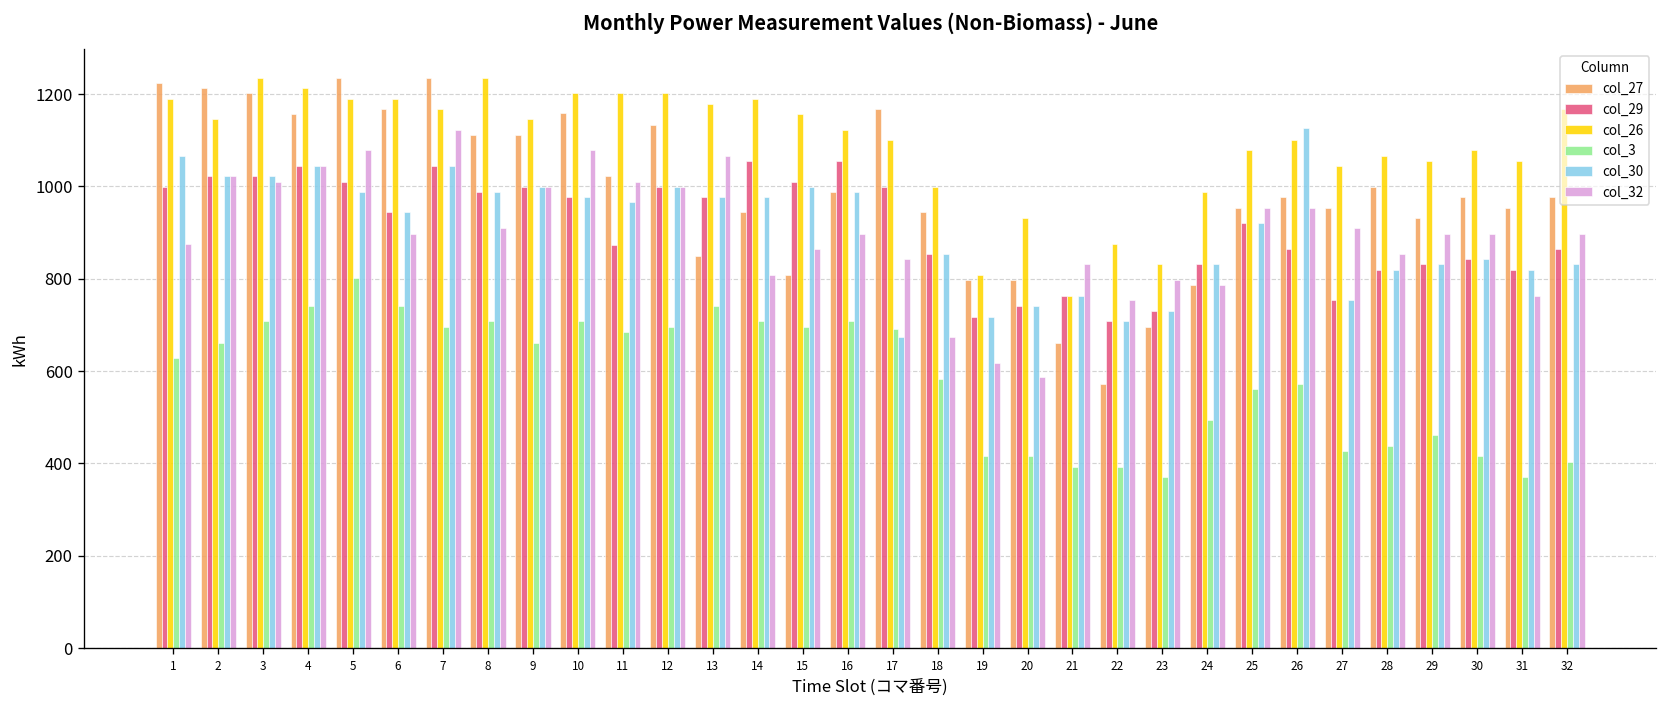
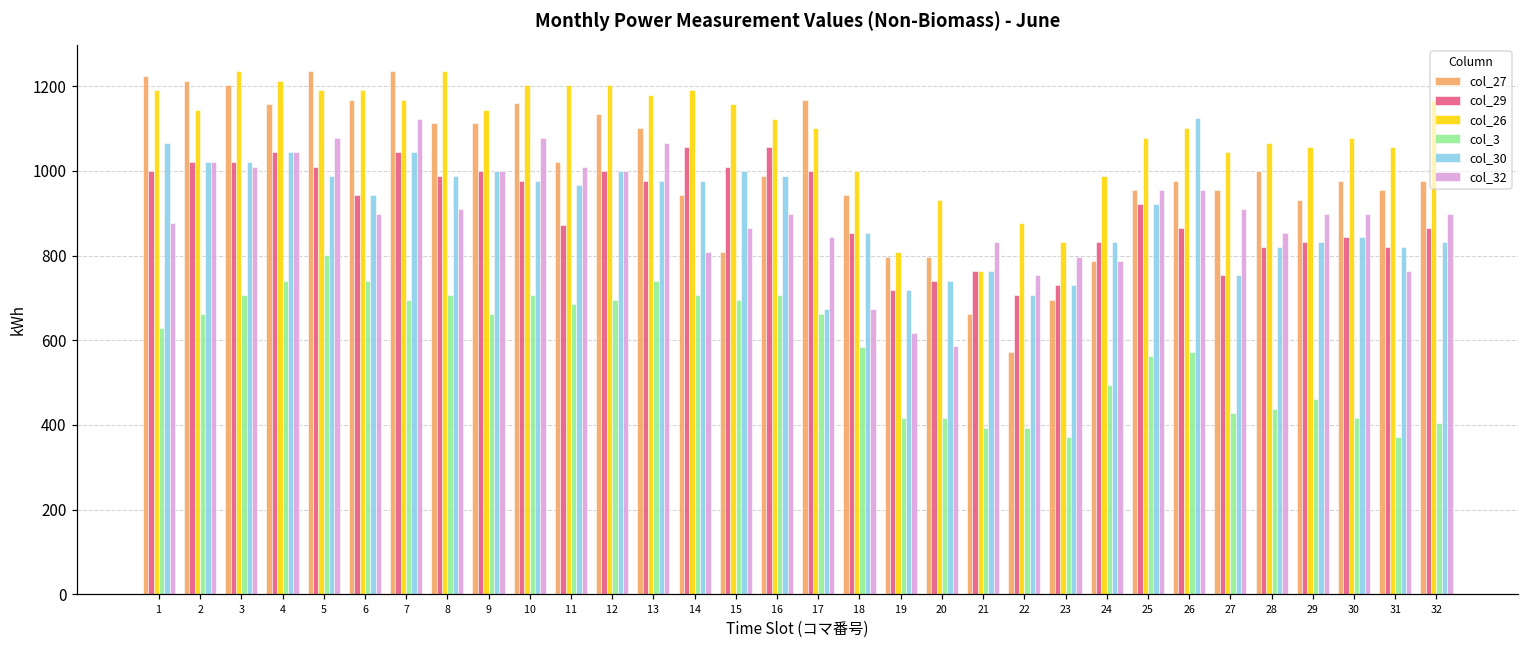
  {
    "col_27": {
      "1": 1220,
      "2": 1210,
      "3": 1200,
      "4": 1160,
      "5": 1240,
      "6": 1170,
      "7": 1240,
      "8": 1110,
      "9": 1110,
      "10": 1160,
      "11": 1020,
      "12": 1130,
-     "13": 850,
+     "13": 1100,
      "14": 940,
      "15": 810,
      "16": 990,
      "17": 1170,
      "18": 940,
      "19": 800,
      "20": 800,
      "21": 660,
      "22": 570,
      "23": 700,
      "24": 790,
      "25": 950,
      "26": 980,
      "27": 950,
      "28": 1000,
      "29": 930,
      "30": 980,
      "31": 950,
      "32": 980
    },
    "col_29": {
      "1": 1000,
      "2": 1020,
      "3": 1020,
      "4": 1040,
      "5": 1010,
      "6": 940,
      "7": 1040,
      "8": 990,
      "9": 1000,
      "10": 980,
      "11": 870,
      "12": 1000,
      "13": 980,
      "14": 1060,
      "15": 1010,
      "16": 1060,
      "17": 1000,
      "18": 850,
      "19": 720,
      "20": 740,
      "21": 760,
      "22": 710,
      "23": 730,
      "24": 830,
      "25": 920,
      "26": 870,
      "27": 750,
      "28": 820,
      "29": 830,
      "30": 840,
      "31": 820,
      "32": 870
    },
    "col_26": {
      "1": 1190,
      "2": 1150,
      "3": 1240,
      "4": 1210,
      "5": 1190,
      "6": 1190,
      "7": 1170,
      "8": 1240,
      "9": 1150,
      "10": 1200,
      "11": 1200,
      "12": 1200,
      "13": 1180,
      "14": 1190,
      "15": 1160,
      "16": 1120,
      "17": 1100,
      "18": 1000,
      "19": 810,
      "20": 930,
      "21": 760,
      "22": 880,
      "23": 830,
      "24": 990,
      "25": 1080,
      "26": 1100,
      "27": 1040,
      "28": 1070,
      "29": 1060,
      "30": 1080,
      "31": 1060
    },
    "col_3": {
      "1": 630,
      "2": 660,
      "3": 710,
      "4": 740,
      "5": 800,
      "6": 740,
      "7": 700,
      "8": 710,
      "9": 660,
      "10": 710,
      "11": 690,
      "12": 700,
      "13": 740,
      "14": 710,
      "15": 700,
      "16": 710,
-     "17": 690,
+     "17": 660,
      "18": 580,
      "19": 420,
      "20": 420,
      "21": 390,
      "22": 390,
      "23": 370,
      "24": 490,
      "25": 560,
      "26": 570,
      "27": 430,
      "28": 440,
      "29": 460,
      "30": 420,
      "31": 370,
      "32": 400
    },
    "col_30": {
      "1": 1070,
      "2": 1020,
      "3": 1020,
      "4": 1040,
      "5": 990,
      "6": 940,
      "7": 1040,
      "8": 990,
      "9": 1000,
      "10": 980,
      "11": 970,
      "12": 1000,
      "13": 980,
      "14": 980,
      "15": 1000,
      "16": 990,
      "17": 670,
      "18": 850,
      "19": 720,
      "20": 740,
      "21": 760,
      "22": 710,
      "23": 730,
      "24": 830,
      "25": 920,
      "26": 1130,
      "27": 750,
      "28": 820,
      "29": 830,
      "30": 840,
      "31": 820,
      "32": 830
    },
    "col_32": {
      "1": 880,
      "2": 1020,
      "3": 1010,
      "4": 1040,
      "5": 1080,
      "6": 900,
      "7": 1120,
      "8": 910,
      "9": 1000,
      "10": 1080,
      "11": 1010,
      "12": 1000,
      "13": 1070,
      "14": 810,
      "15": 870,
      "16": 900,
      "17": 840,
      "18": 670,
      "19": 620,
      "20": 590,
      "21": 830,
      "22": 750,
      "23": 800,
      "24": 790,
      "25": 950,
      "26": 950,
      "27": 910,
      "28": 850,
      "29": 900,
      "30": 900,
      "31": 760,
      "32": 900
    }
  }
